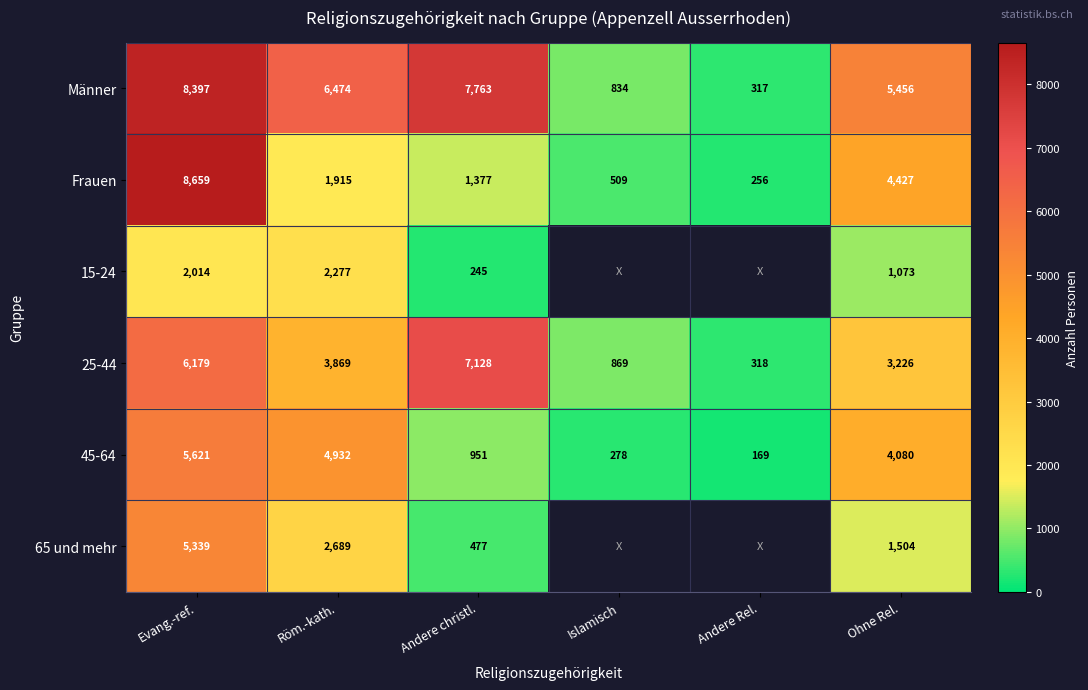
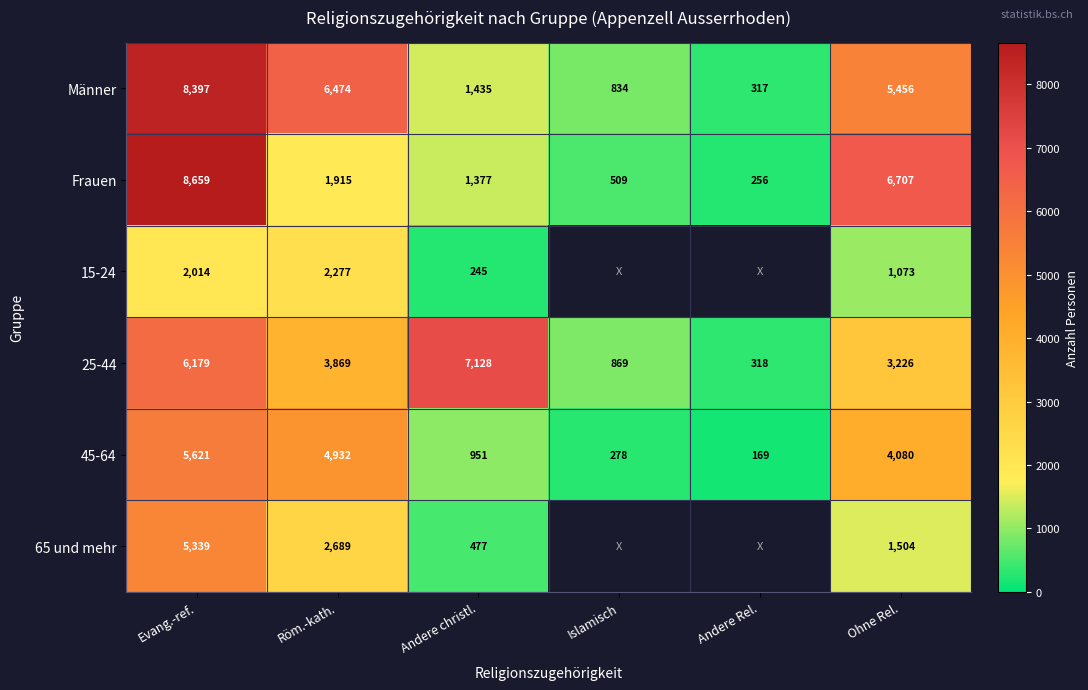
  {
    "Männer": {
      "Evang.-ref.": "8,397",
      "Röm.-kath.": "6,474",
-     "Andere christl.": "7,763",
+     "Andere christl.": "1,435",
      "Islamisch": "834",
      "Andere Rel.": "317",
      "Ohne Rel.": "5,456"
    },
    "Frauen": {
      "Evang.-ref.": "8,659",
      "Röm.-kath.": "1,915",
      "Andere christl.": "1,377",
      "Islamisch": "509",
      "Andere Rel.": "256",
-     "Ohne Rel.": "4,427"
+     "Ohne Rel.": "6,707"
    },
    "15-24": {
      "Evang.-ref.": "2,014",
      "Röm.-kath.": "2,277",
      "Andere christl.": "245",
      "Ohne Rel.": "1,073"
    },
    "25-44": {
      "Evang.-ref.": "6,179",
      "Röm.-kath.": "3,869",
      "Andere christl.": "7,128",
      "Islamisch": "869",
      "Andere Rel.": "318",
      "Ohne Rel.": "3,226"
    },
    "45-64": {
      "Evang.-ref.": "5,621",
      "Röm.-kath.": "4,932",
      "Andere christl.": "951",
      "Islamisch": "278",
      "Andere Rel.": "169",
      "Ohne Rel.": "4,080"
    },
    "65 und mehr": {
      "Evang.-ref.": "5,339",
      "Röm.-kath.": "2,689",
      "Andere christl.": "477",
      "Ohne Rel.": "1,504"
    }
  }
